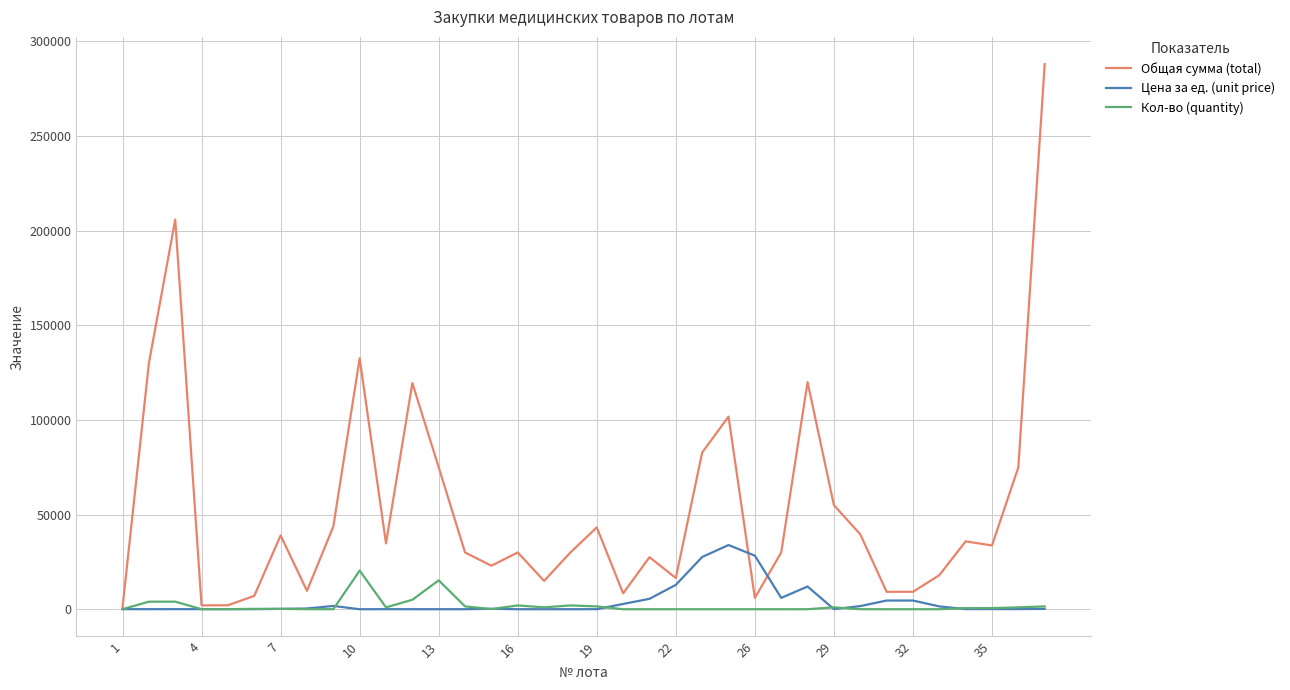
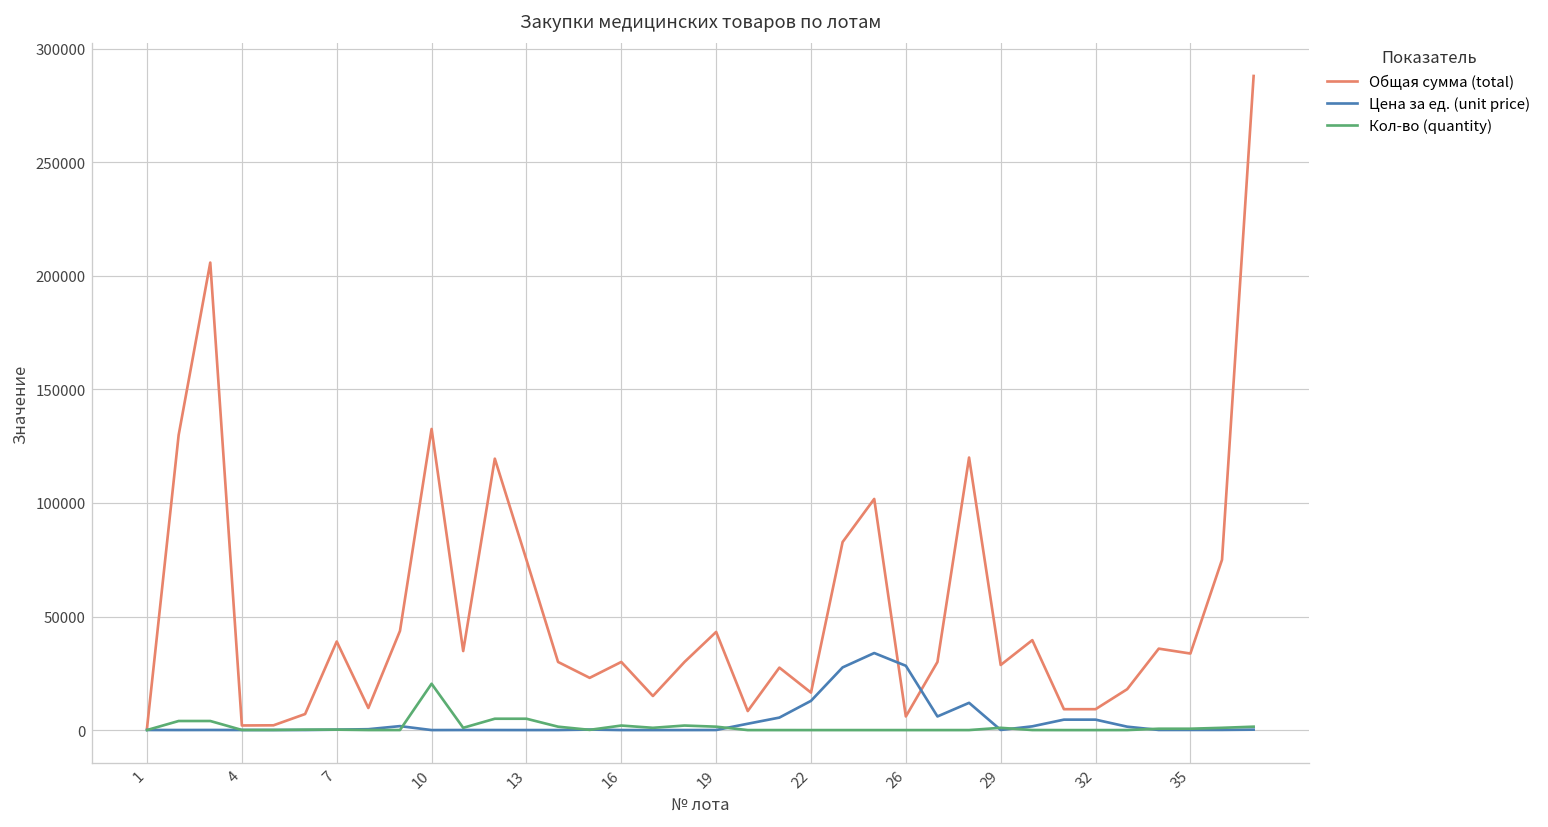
  {
    "Общая сумма (total)": {
      "4": 2000,
      "7": 39000,
      "10": 133000,
      "13": 75000,
      "16": 30000,
      "19": 43000,
      "22": 17000,
      "26": 6000,
-     "29": 55000,
+     "29": 29000,
      "32": 9000,
      "35": 34000
    },
    "Цена за ед. (unit price)": {
      "10": 0,
      "13": 0,
      "16": 0,
      "19": 0,
      "22": 13000,
      "26": 28000,
      "32": 5000
    },
    "Кол-во (quantity)": {
      "10": 20000,
-     "13": 15000,
+     "13": 5000,
      "16": 2000,
      "19": 2000,
      "22": 0,
      "26": 0,
      "32": 0
    }
  }
